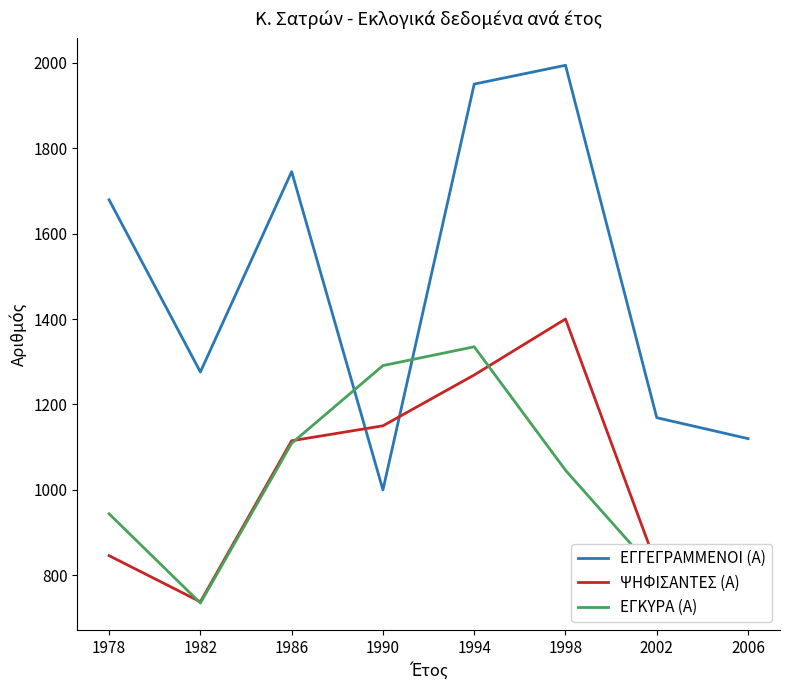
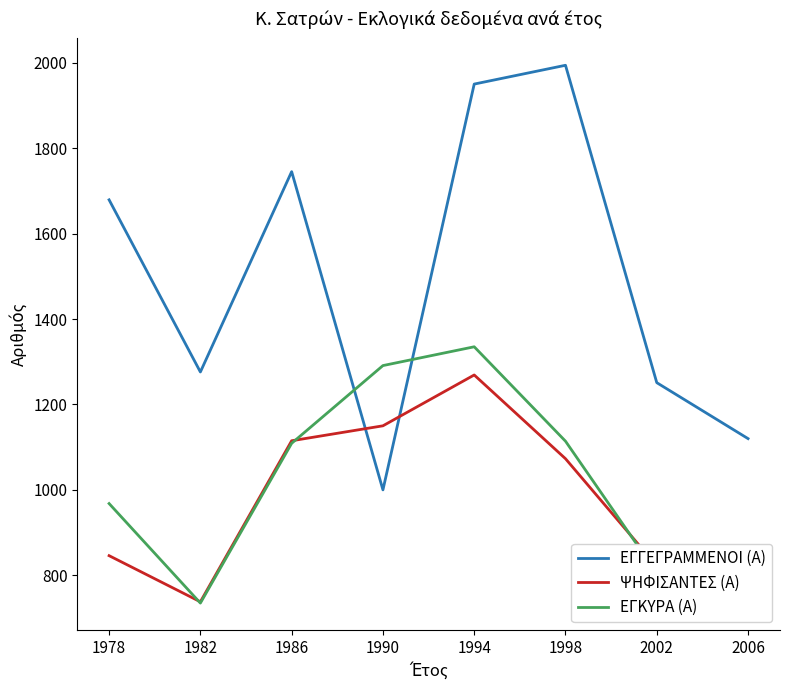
  {
    "ΕΓΓΕΓΡΑΜΜΕΝΟΙ (Α)": {
      "1978": 1680,
      "1982": 1280,
      "1986": 1750,
      "1990": 1000,
      "1994": 1950,
      "1998": 1990,
-     "2002": 1170,
+     "2002": 1250,
      "2006": 1120
    },
    "ΨΗΦΙΣΑΝΤΕΣ (Α)": {
      "1978": 850,
      "1990": 1150,
      "1994": 1270,
-     "1998": 1400
+     "1998": 1070
    },
    "ΕΓΚΥΡΑ (Α)": {
-     "1978": 940,
+     "1978": 970,
      "1990": 1290,
      "1994": 1340,
-     "1998": 1050
+     "1998": 1110
    }
  }
